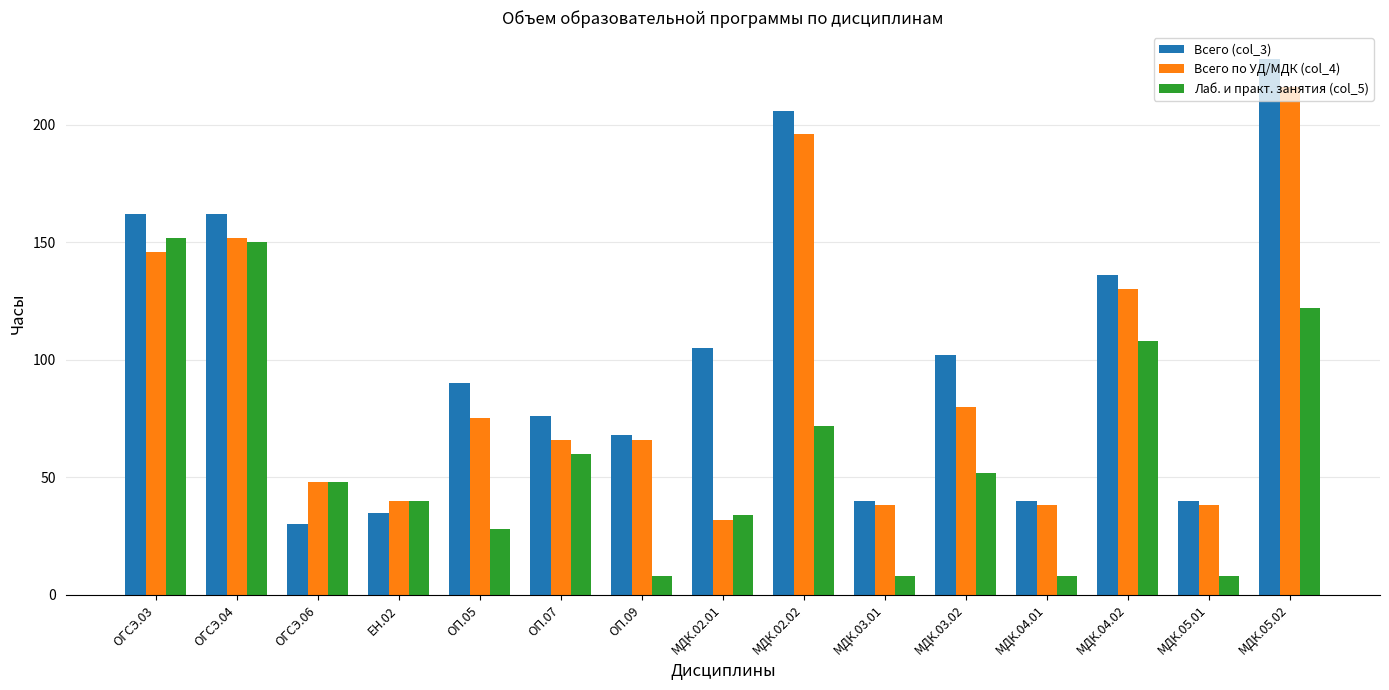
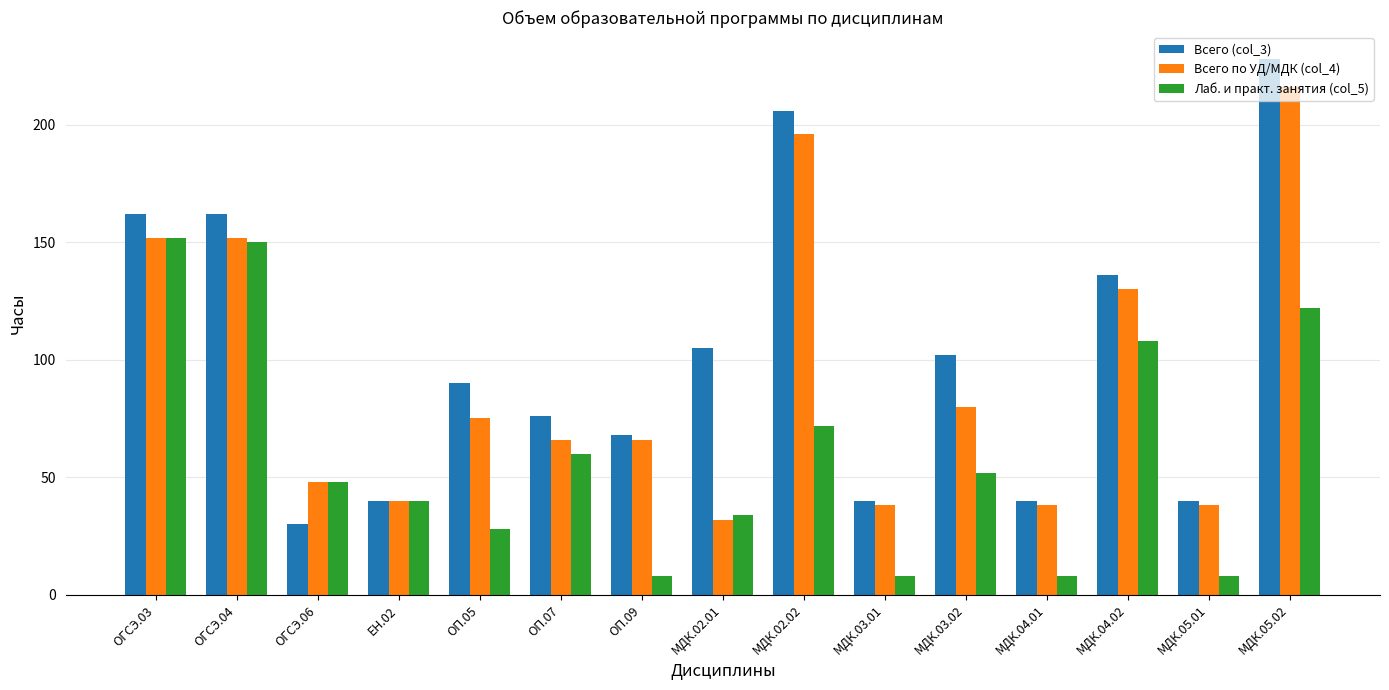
  {
    "Всего (col_3)": {
      "ОГСЭ.03": 162,
      "ОГСЭ.04": 162,
      "ОГСЭ.06": 30,
-     "ЕН.02": 35,
+     "ЕН.02": 40,
      "ОП.05": 90,
      "ОП.07": 76,
      "ОП.09": 68,
      "МДК.02.01": 105,
      "МДК.02.02": 206,
      "МДК.03.01": 40,
      "МДК.03.02": 102,
      "МДК.04.01": 40,
      "МДК.04.02": 136,
      "МДК.05.01": 40
    },
    "Всего по УД/МДК (col_4)": {
-     "ОГСЭ.03": 146,
+     "ОГСЭ.03": 152,
      "ОГСЭ.04": 152,
      "ОГСЭ.06": 48,
      "ЕН.02": 40,
      "ОП.05": 75,
      "ОП.07": 66,
      "ОП.09": 66,
      "МДК.02.01": 32,
      "МДК.02.02": 196,
      "МДК.03.01": 38,
      "МДК.03.02": 80,
      "МДК.04.01": 38,
      "МДК.04.02": 130,
      "МДК.05.01": 38
    },
    "Лаб. и практ. занятия (col_5)": {
      "ОГСЭ.03": 152,
      "ОГСЭ.04": 150,
      "ОГСЭ.06": 48,
      "ЕН.02": 40,
      "ОП.05": 28,
      "ОП.07": 60,
      "ОП.09": 8,
      "МДК.02.01": 34,
      "МДК.02.02": 72,
      "МДК.03.01": 8,
      "МДК.03.02": 52,
      "МДК.04.01": 8,
      "МДК.04.02": 108,
      "МДК.05.01": 8,
      "МДК.05.02": 122
    }
  }
